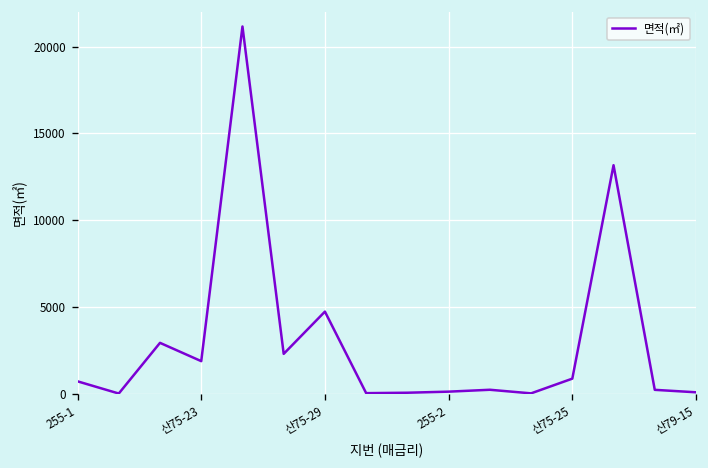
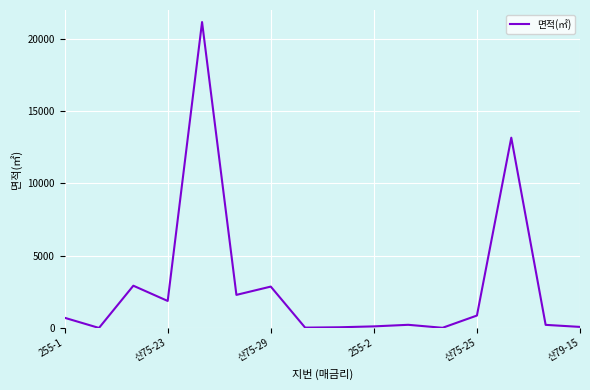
  {
    "255-1": 700,
    "산75-23": 1900,
-   "산75-29": 4700,
+   "산75-29": 2900,
    "255-2": 100,
    "산75-25": 900,
    "산79-15": 100
  }
